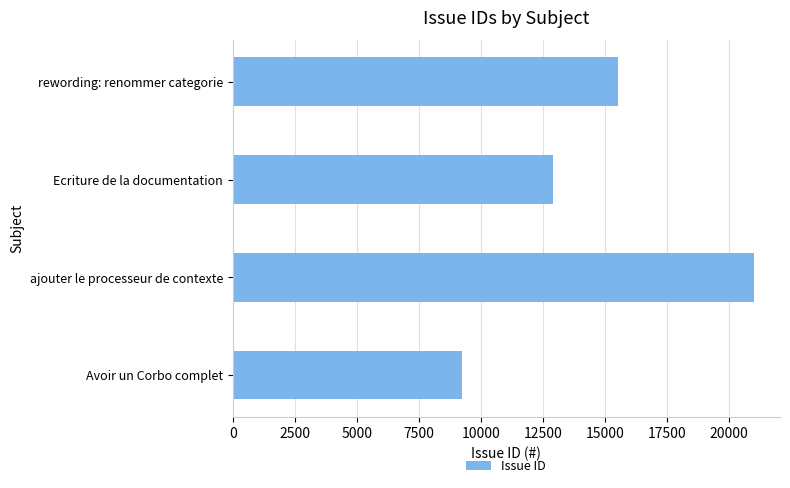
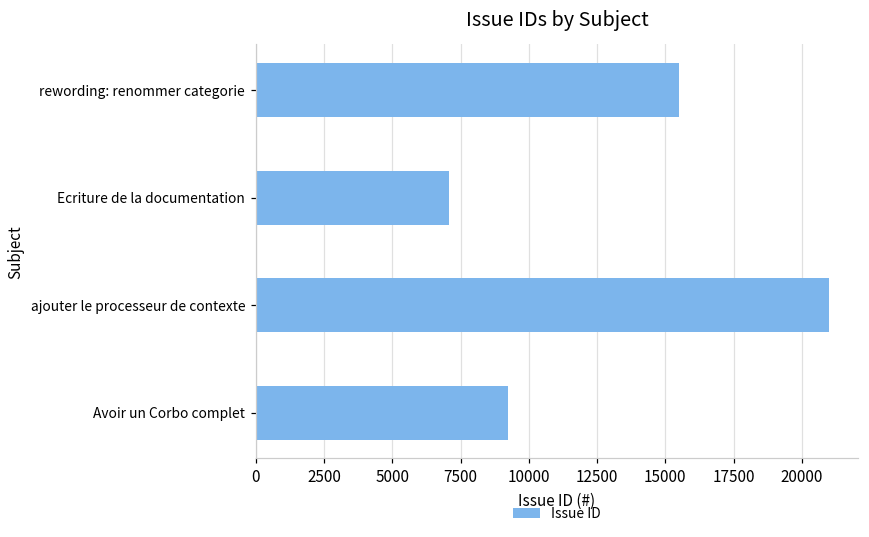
  {
    "rewording: renommer categorie": 15500,
-   "Ecriture de la documentation": 12900,
+   "Ecriture de la documentation": 7100,
    "ajouter le processeur de contexte": 21000,
    "Avoir un Corbo complet": 9200
  }
